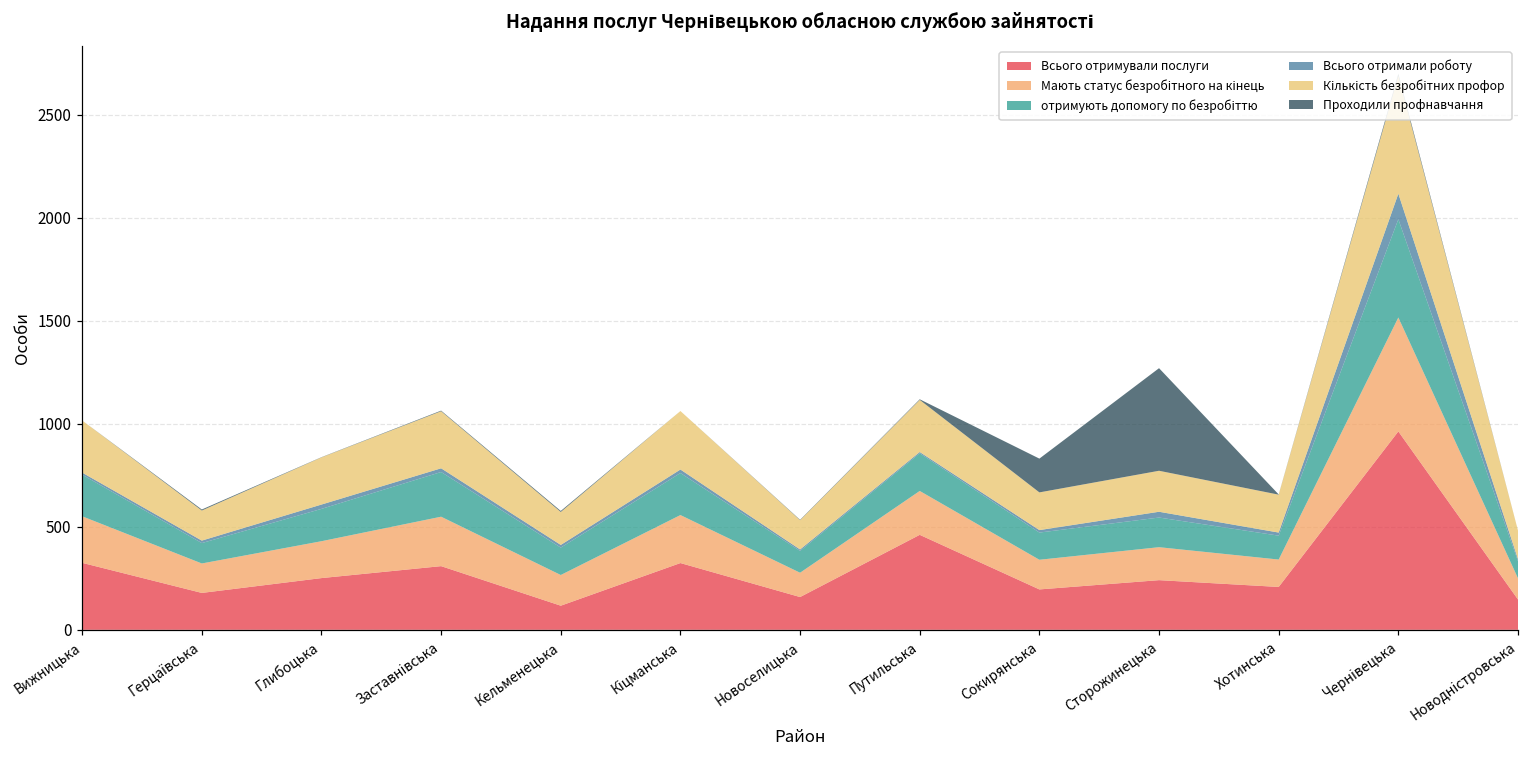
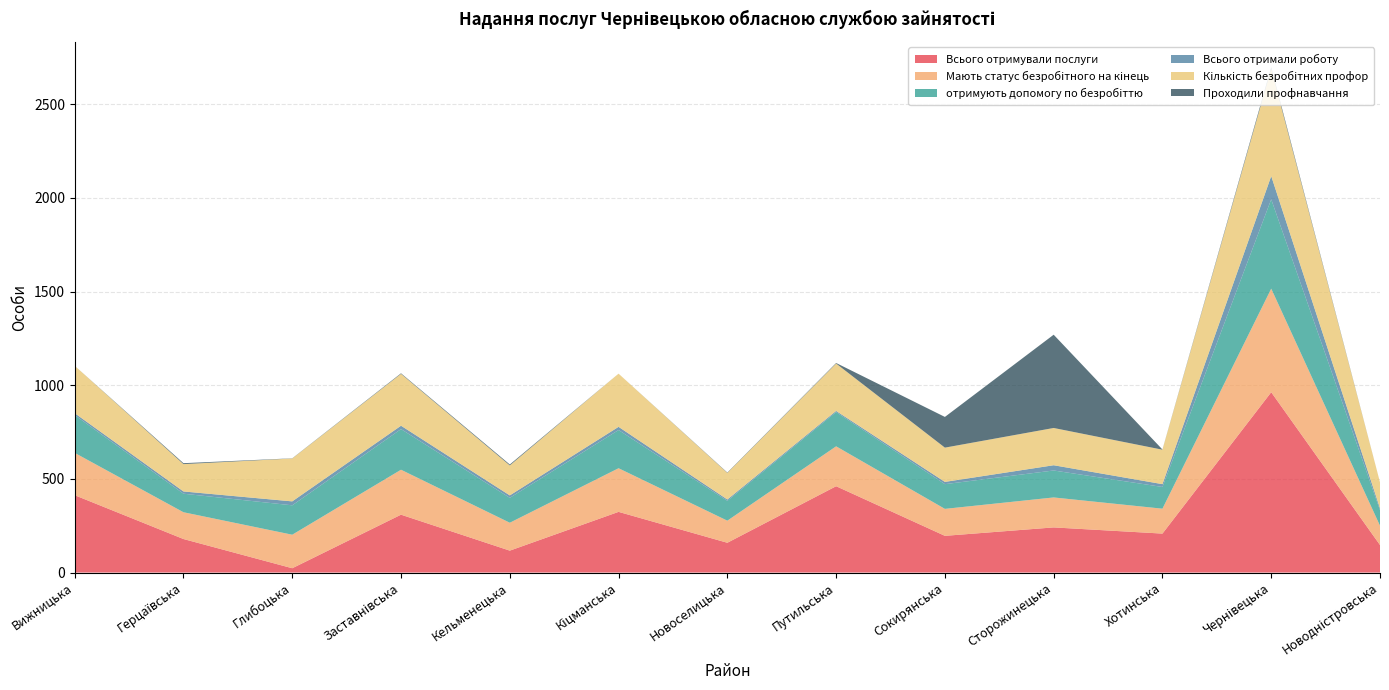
  {
    "Всього отримували послуги": {
-     "Вижницька": 330,
+     "Вижницька": 410,
      "Герцаївська": 180,
-     "Глибоцька": 250,
+     "Глибоцька": 20,
      "Заставнівська": 310,
      "Кельменецька": 120,
      "Кіцманська": 320,
      "Новоселицька": 160,
      "Путильська": 460,
      "Сокирянська": 200,
      "Сторожинецька": 240,
      "Хотинська": 210,
      "Чернівецька": 960,
      "Новодністровська": 150
    },
    "Проходили профнавчання": {
      "Сокирянська": 160,
      "Сторожинецька": 500
    }
  }
